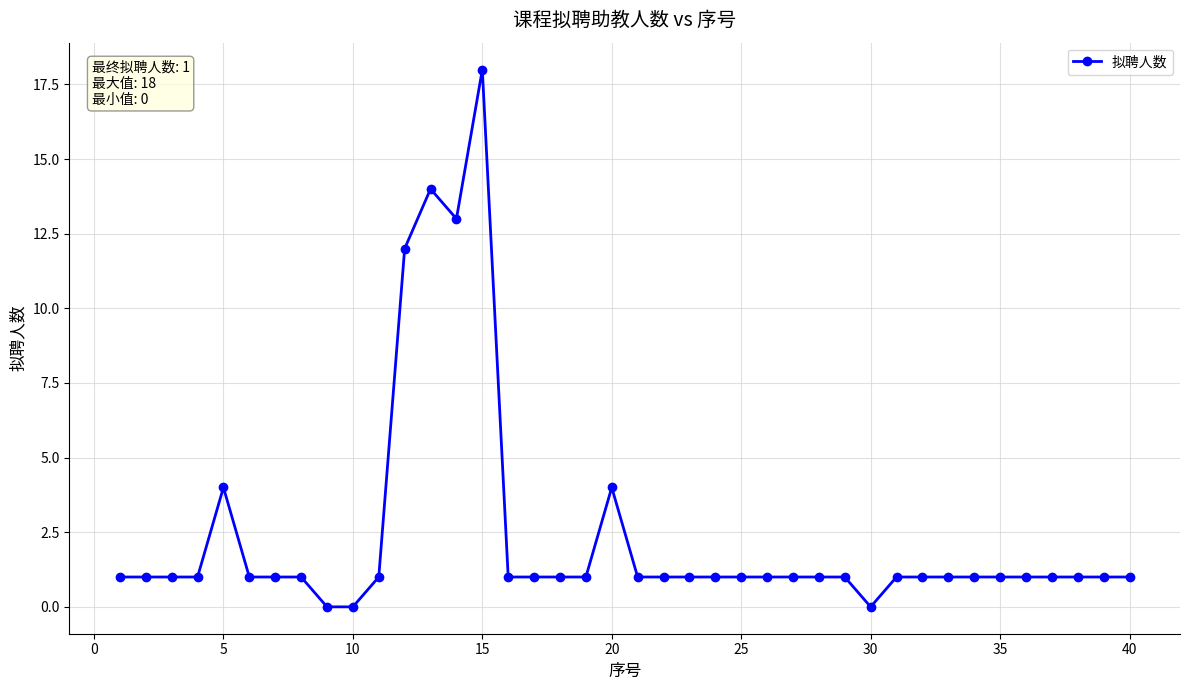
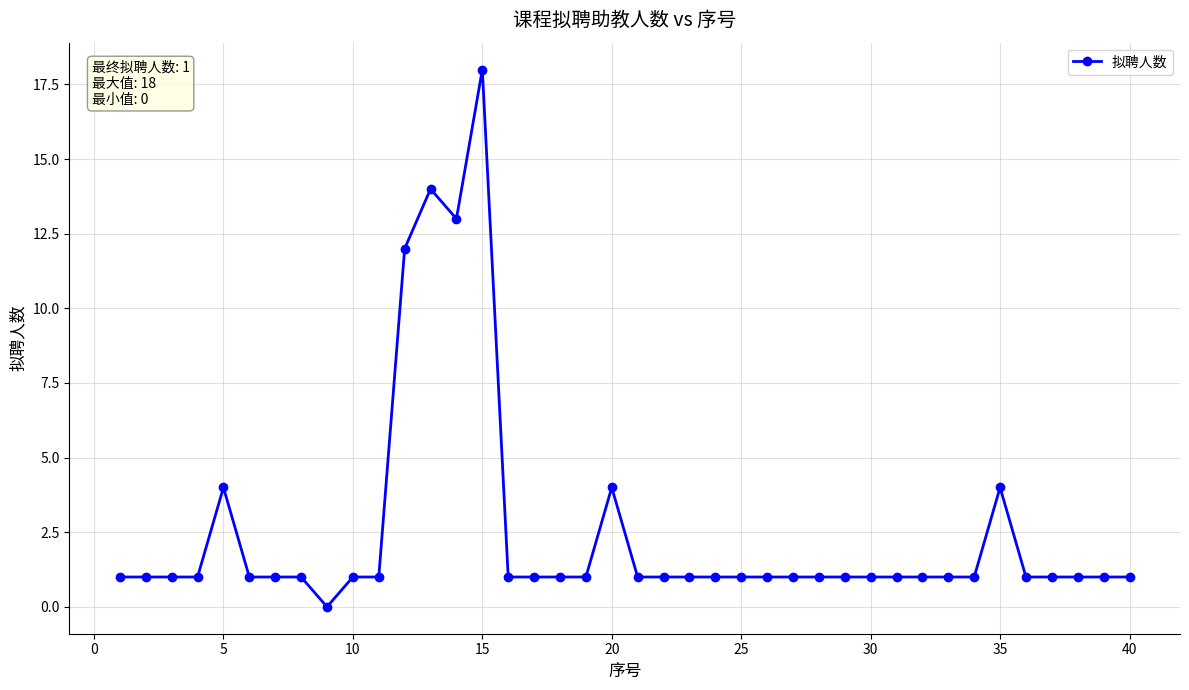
  {
    "5": 4,
-   "10": 0,
+   "10": 1,
    "15": 18,
    "20": 4,
    "25": 1,
-   "30": 0,
-   "35": 1,
+   "30": 1,
+   "35": 4,
    "40": 1
  }
